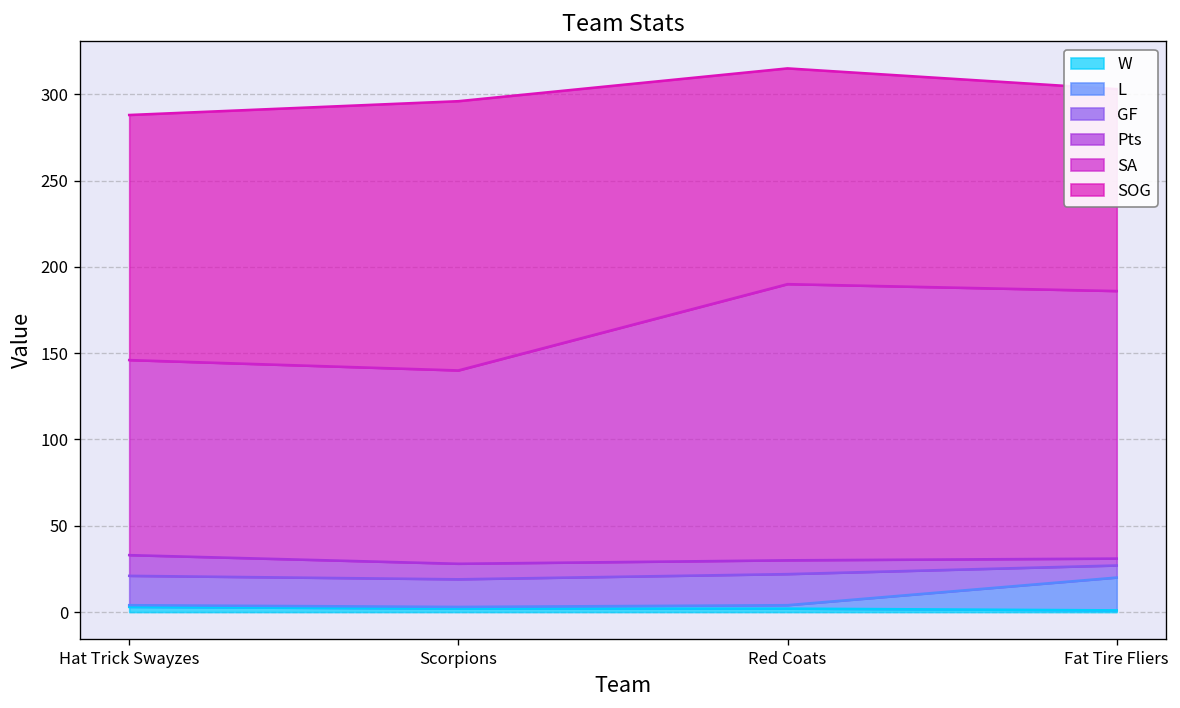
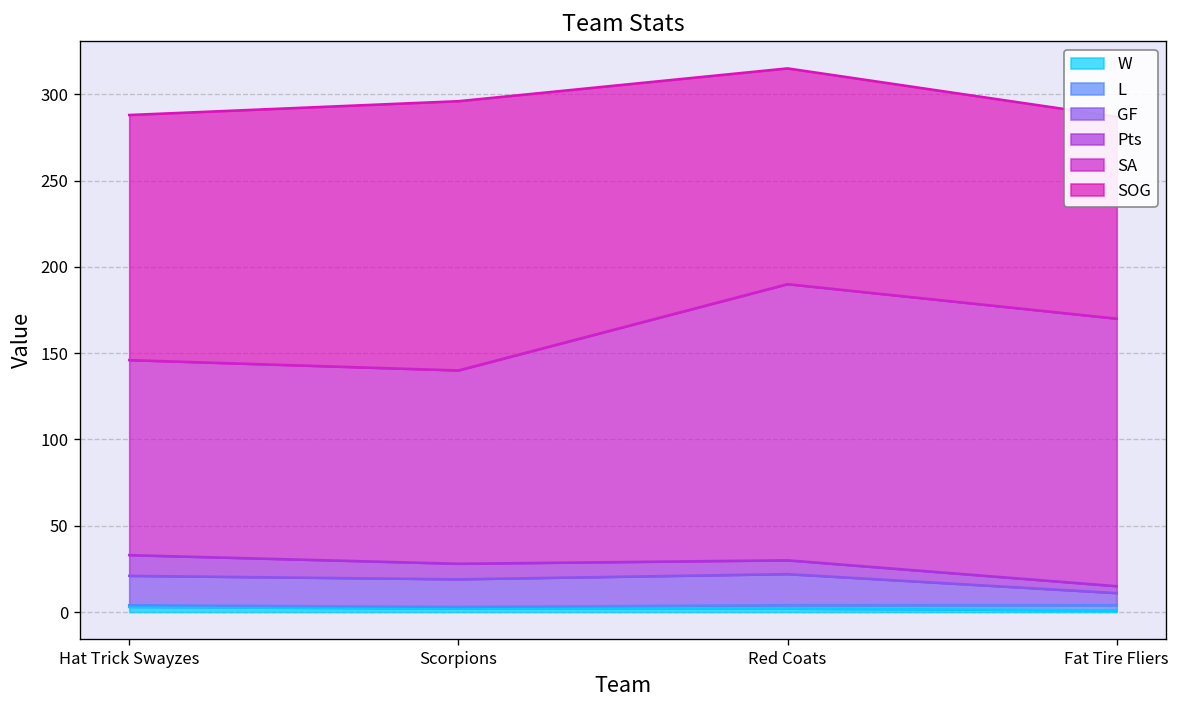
  {
    "W": {
      "Red Coats": 2,
      "Fat Tire Fliers": 1
    },
    "L": {
      "Red Coats": 2,
-     "Fat Tire Fliers": 19
+     "Fat Tire Fliers": 3
    }
  }
